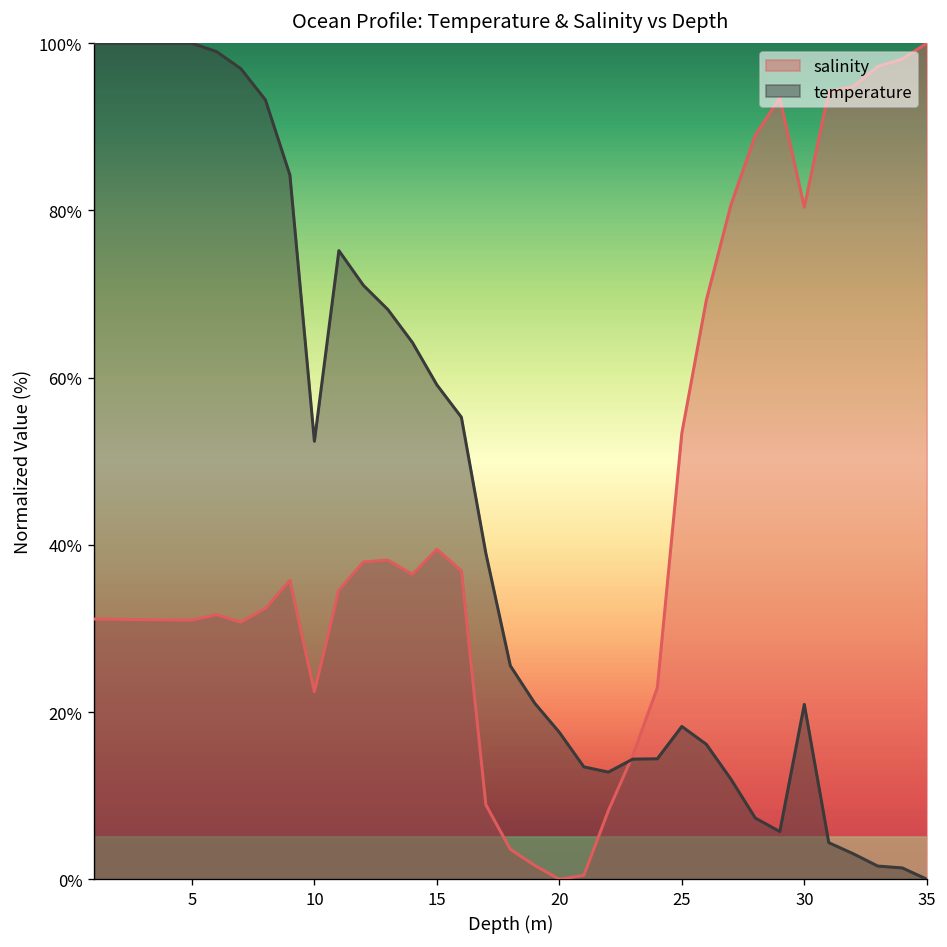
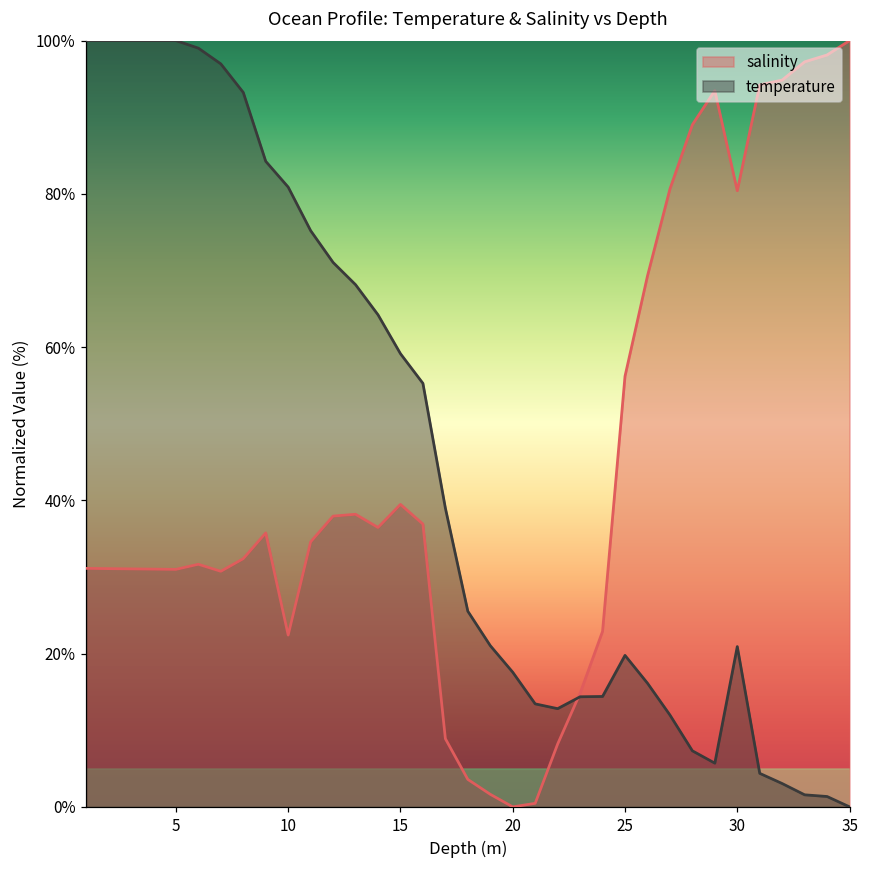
  {
    "salinity": {
      "5": "31%",
      "10": "22%",
      "15": "39%",
-     "25": "53%",
+     "25": "56%",
      "30": "80%",
      "35": "100%"
    },
    "temperature": {
      "5": "100%",
-     "10": "52%",
+     "10": "81%",
      "15": "59%",
      "20": "18%",
-     "25": "18%",
+     "25": "20%",
      "30": "21%"
    }
  }
